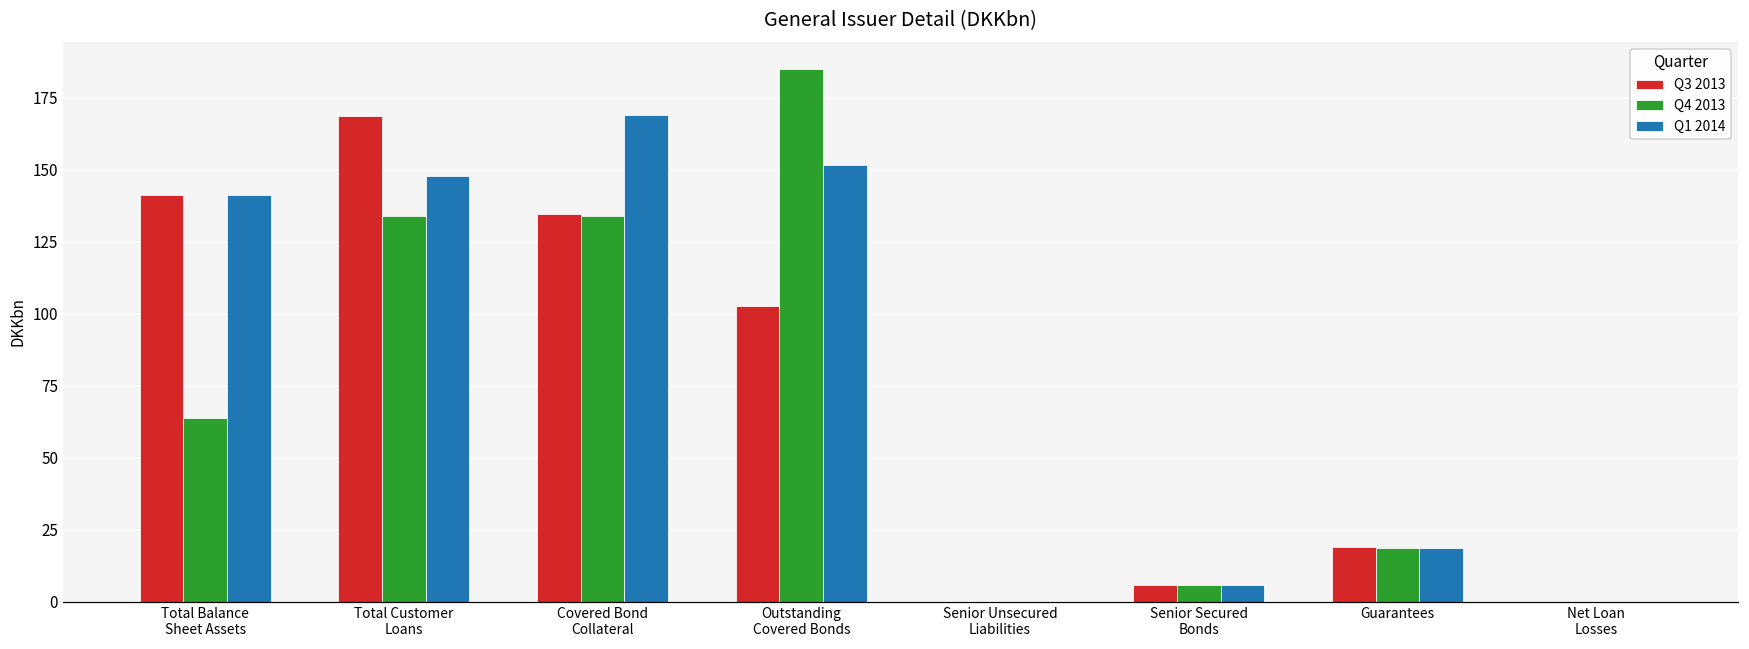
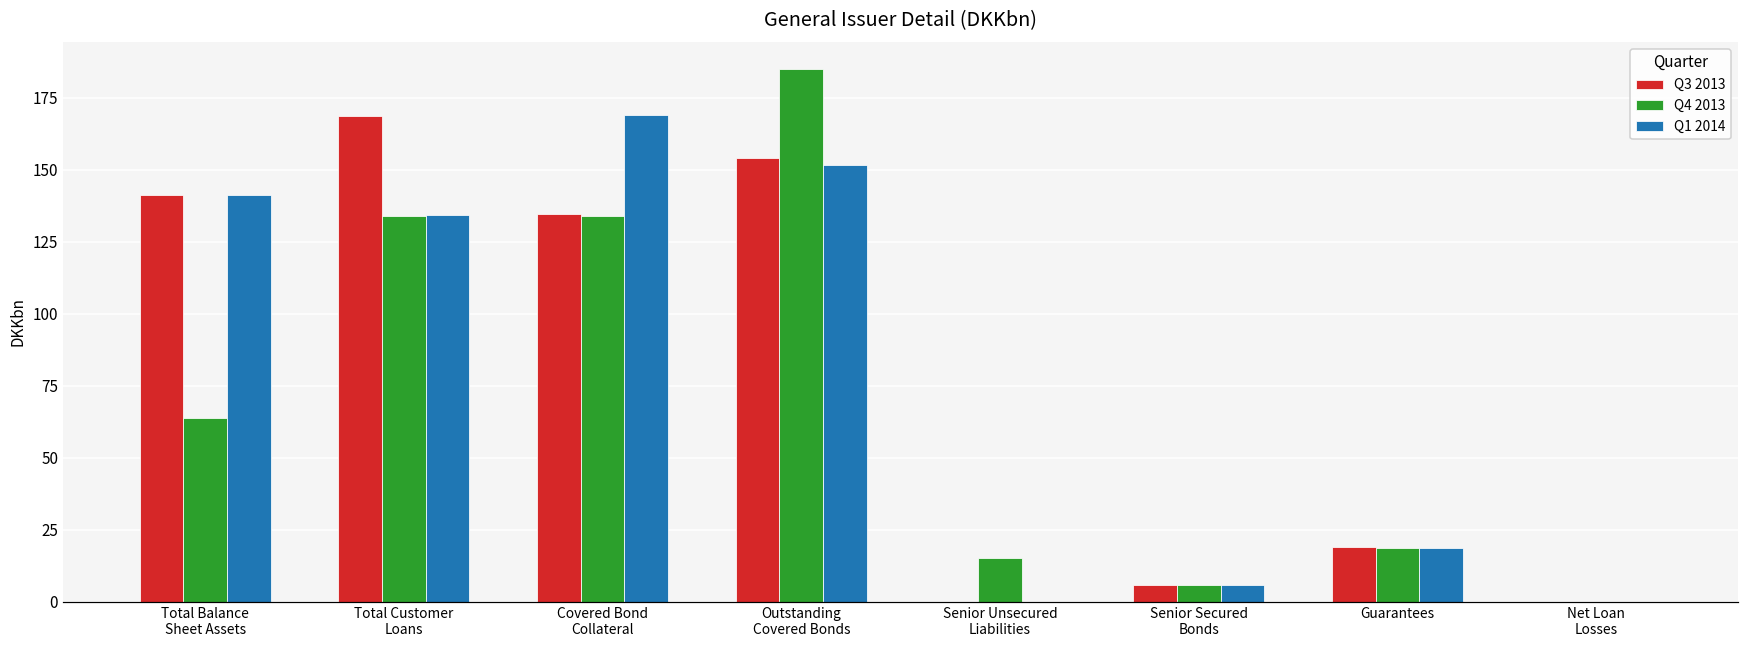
  {
    "Q3 2013": {
      "Total Balance Sheet Assets": 141,
      "Total Customer Loans": 169,
      "Covered Bond Collateral": 135,
-     "Outstanding Covered Bonds": 103,
+     "Outstanding Covered Bonds": 154,
      "Senior Unsecured Liabilities": 0,
      "Senior Secured Bonds": 6,
      "Guarantees": 19,
      "Net Loan Losses": 0
    },
    "Q4 2013": {
      "Total Balance Sheet Assets": 64,
      "Total Customer Loans": 134,
      "Covered Bond Collateral": 134,
      "Outstanding Covered Bonds": 185,
-     "Senior Unsecured Liabilities": 0,
+     "Senior Unsecured Liabilities": 15,
      "Senior Secured Bonds": 6,
      "Guarantees": 19
    },
    "Q1 2014": {
      "Total Balance Sheet Assets": 141,
-     "Total Customer Loans": 148,
+     "Total Customer Loans": 134,
      "Covered Bond Collateral": 169,
      "Outstanding Covered Bonds": 152,
      "Senior Unsecured Liabilities": 0,
      "Senior Secured Bonds": 6,
      "Guarantees": 19,
      "Net Loan Losses": 0
    }
  }
